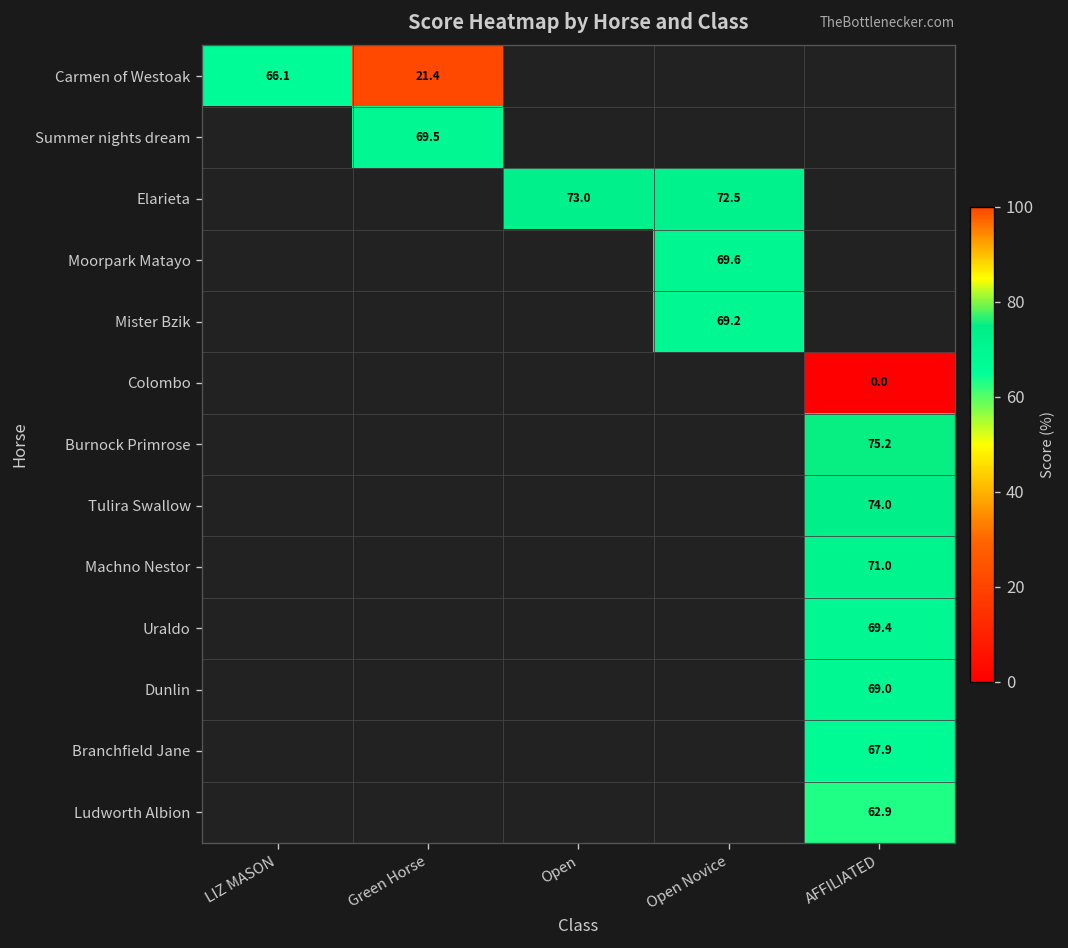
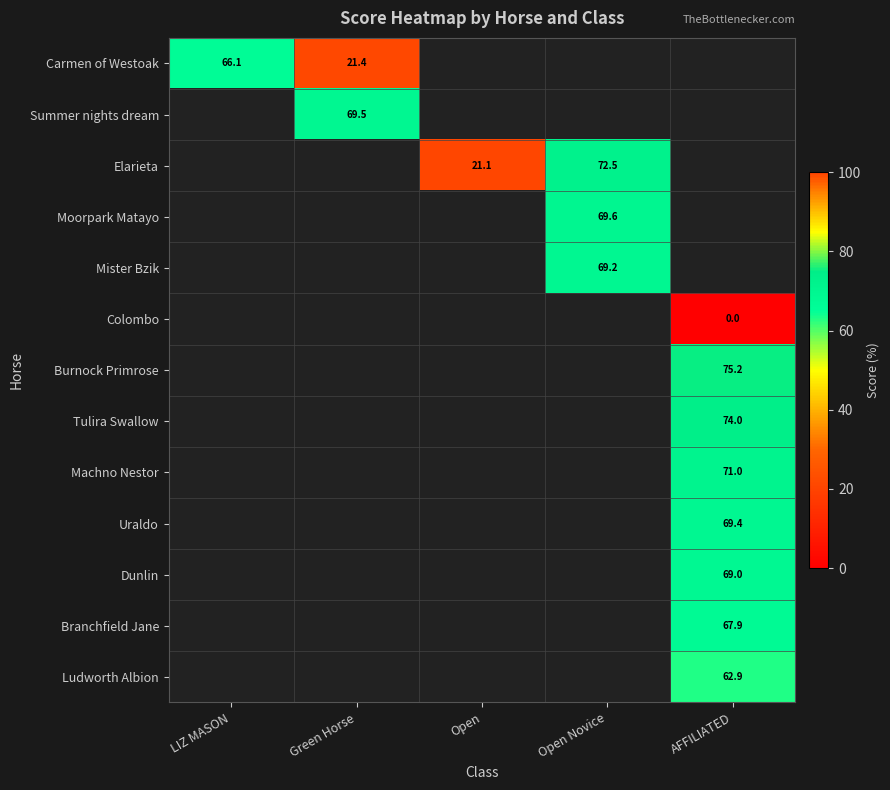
  {
    "Carmen of Westoak": {
      "LIZ MASON": 66.1,
      "Green Horse": 21.4
    },
    "Summer nights dream": {
      "Green Horse": 69.5
    },
    "Elarieta": {
-     "Open": 73.0,
+     "Open": 21.1,
      "Open Novice": 72.5
    },
    "Moorpark Matayo": {
      "Open Novice": 69.6
    },
    "Mister Bzik": {
      "Open Novice": 69.2
    },
    "Colombo": {
      "AFFILIATED": 0.0
    },
    "Burnock Primrose": {
      "AFFILIATED": 75.2
    },
    "Tulira Swallow": {
      "AFFILIATED": 74.0
    },
    "Machno Nestor": {
      "AFFILIATED": 71.0
    },
    "Uraldo": {
      "AFFILIATED": 69.4
    },
    "Dunlin": {
      "AFFILIATED": 69.0
    },
    "Branchfield Jane": {
      "AFFILIATED": 67.9
    },
    "Ludworth Albion": {
      "AFFILIATED": 62.9
    }
  }
